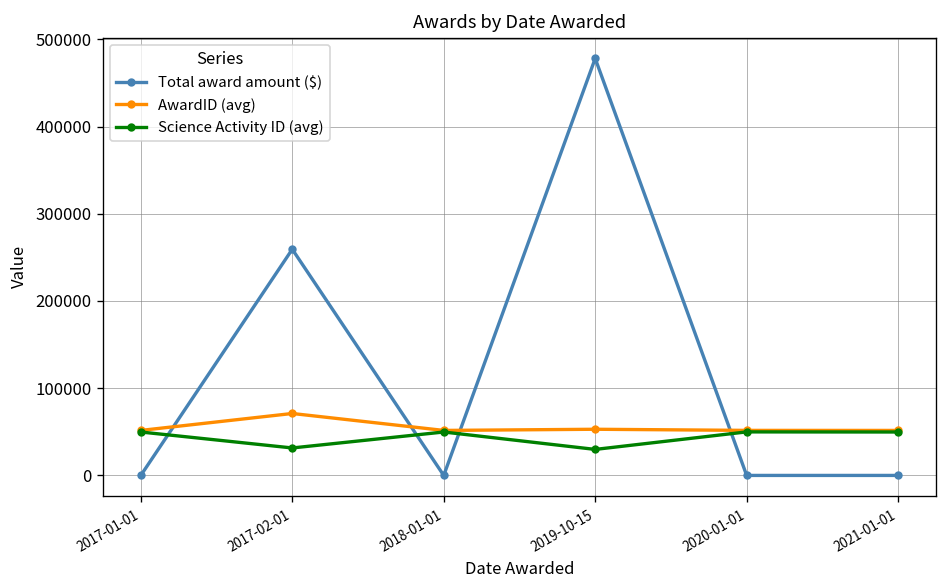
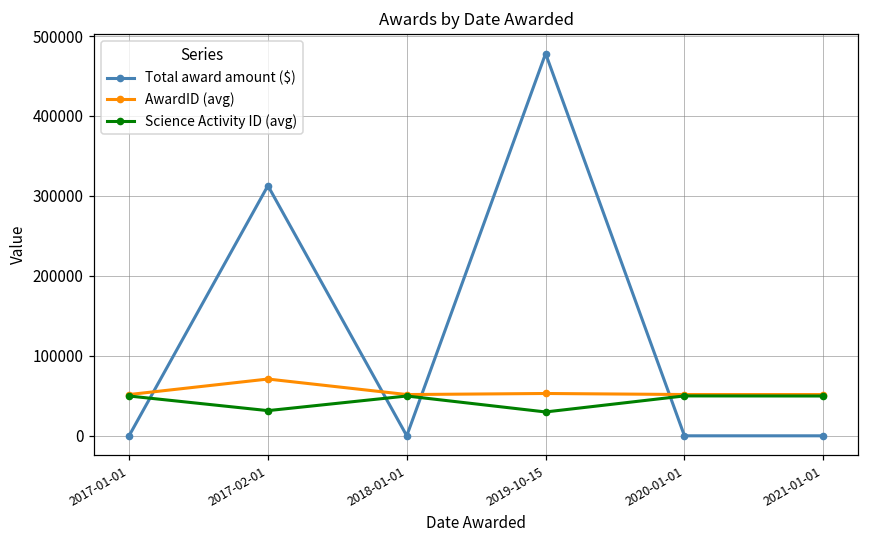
  {
    "Total award amount ($)": {
      "2017-01-01": 0,
-     "2017-02-01": 260000,
+     "2017-02-01": 310000,
      "2018-01-01": 0,
      "2019-10-15": 480000,
      "2020-01-01": 0,
      "2021-01-01": 0
    },
    "AwardID (avg)": {
      "2017-02-01": 70000,
      "2019-10-15": 50000
    },
    "Science Activity ID (avg)": {
      "2017-02-01": 30000,
      "2019-10-15": 30000
    }
  }
